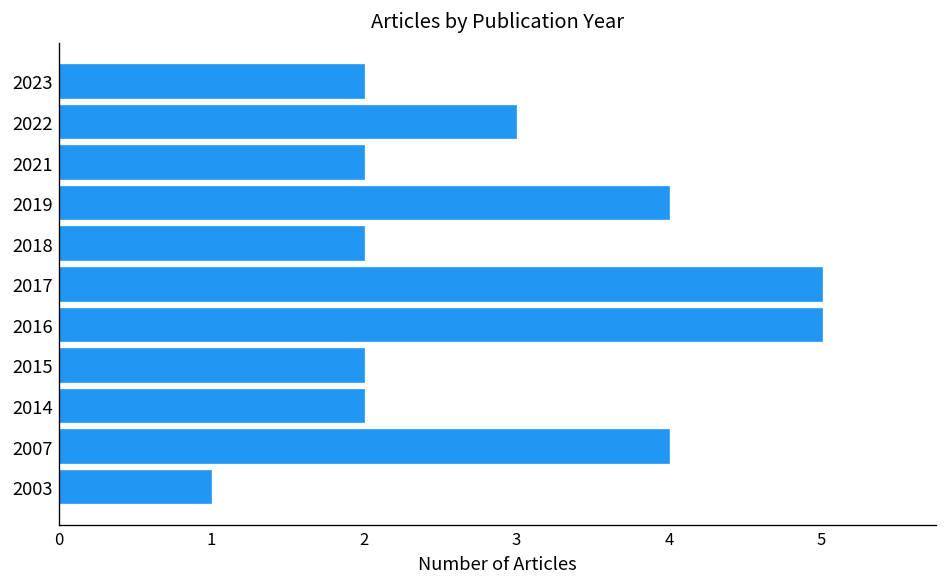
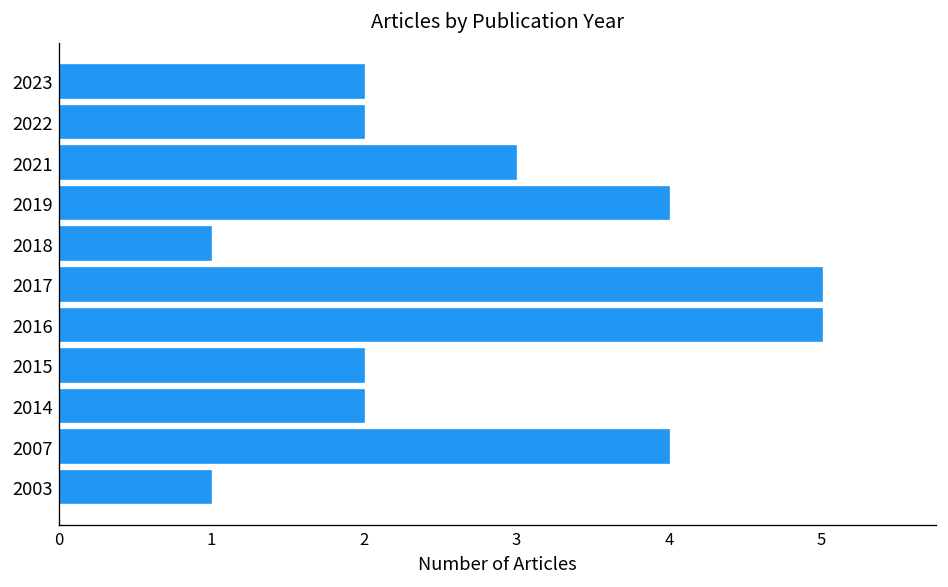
  {
    "2023": 2,
-   "2022": 3,
-   "2021": 2,
+   "2022": 2,
+   "2021": 3,
    "2019": 4,
-   "2018": 2,
+   "2018": 1,
    "2017": 5,
    "2016": 5,
    "2015": 2,
    "2014": 2,
    "2007": 4,
    "2003": 1
  }
